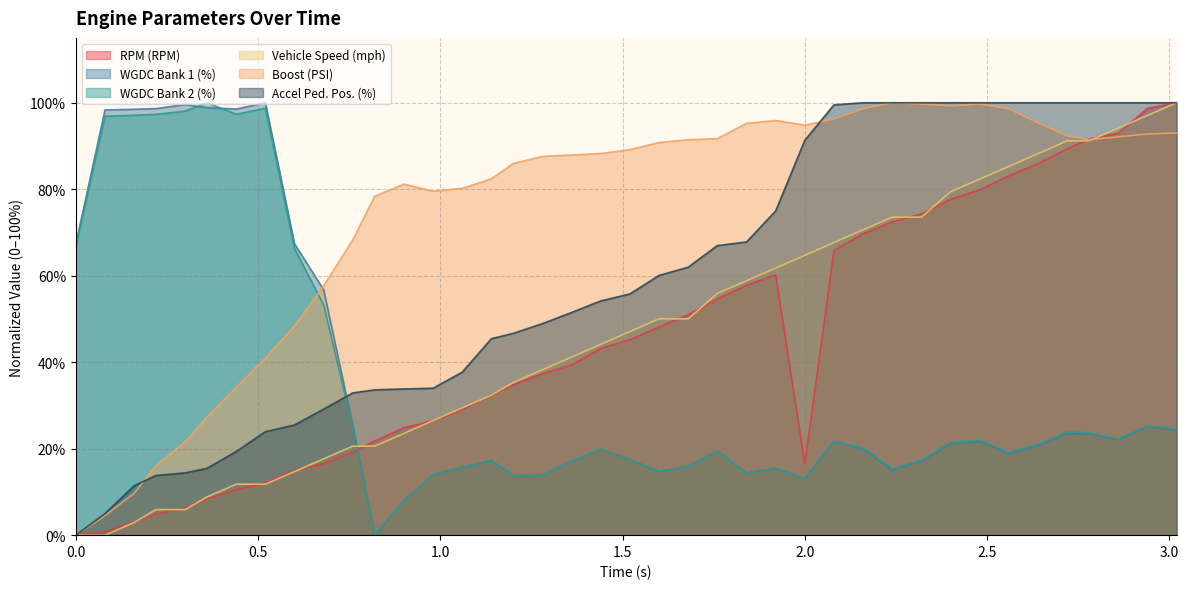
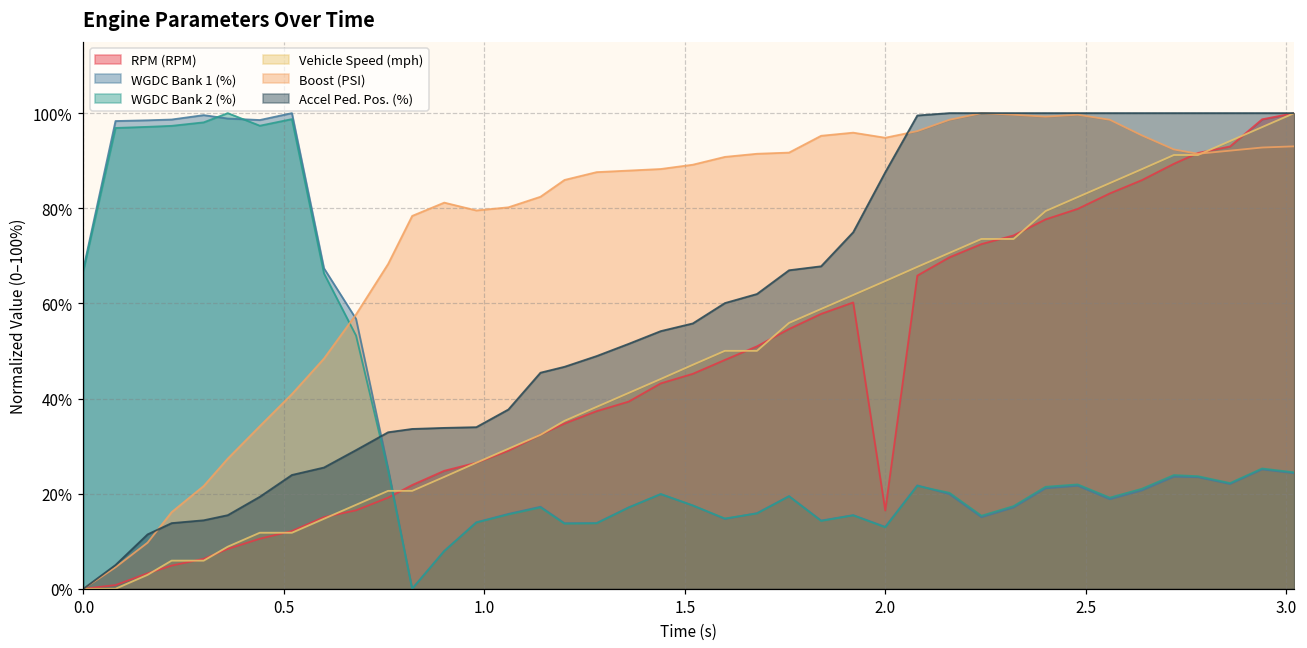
  {
    "RPM (RPM)": {
      "2.0": "16%"
    },
    "Accel Ped. Pos. (%)": {
-     "2.0": "91%"
+     "2.0": "88%"
    }
  }
